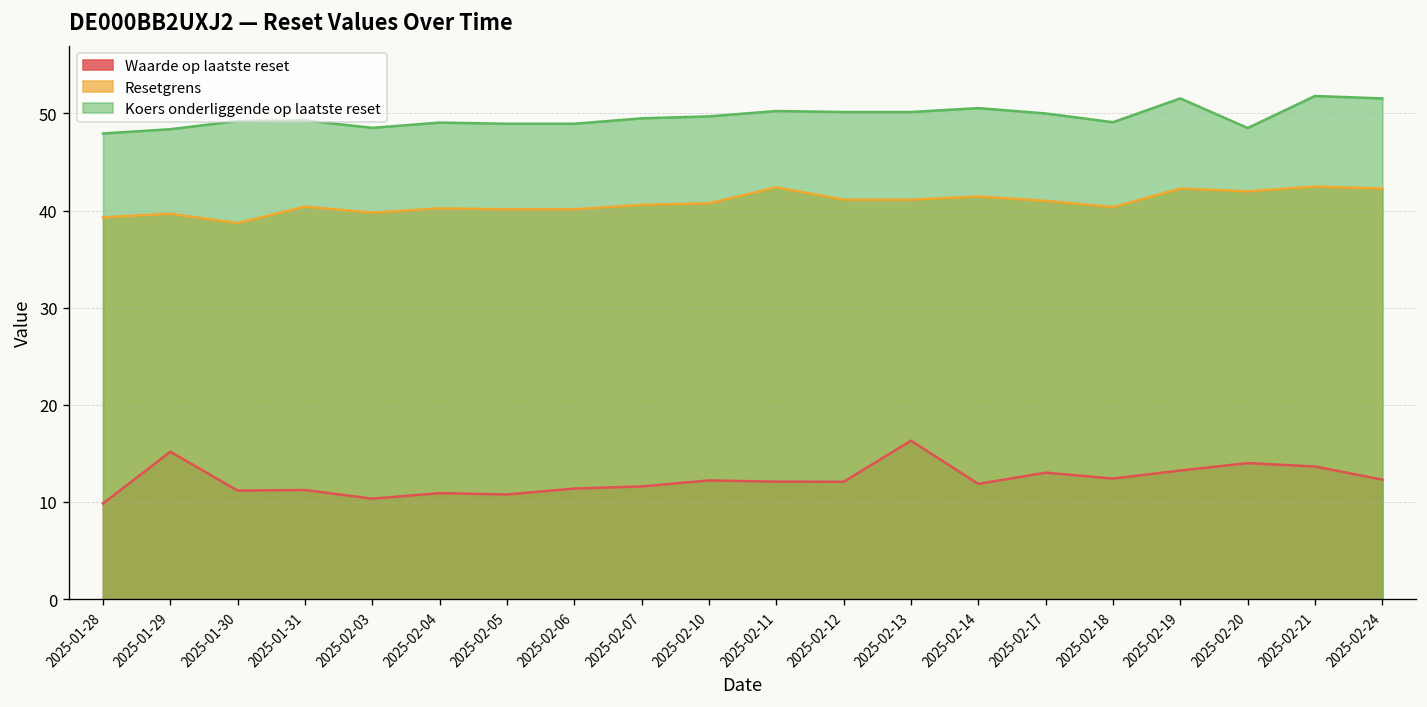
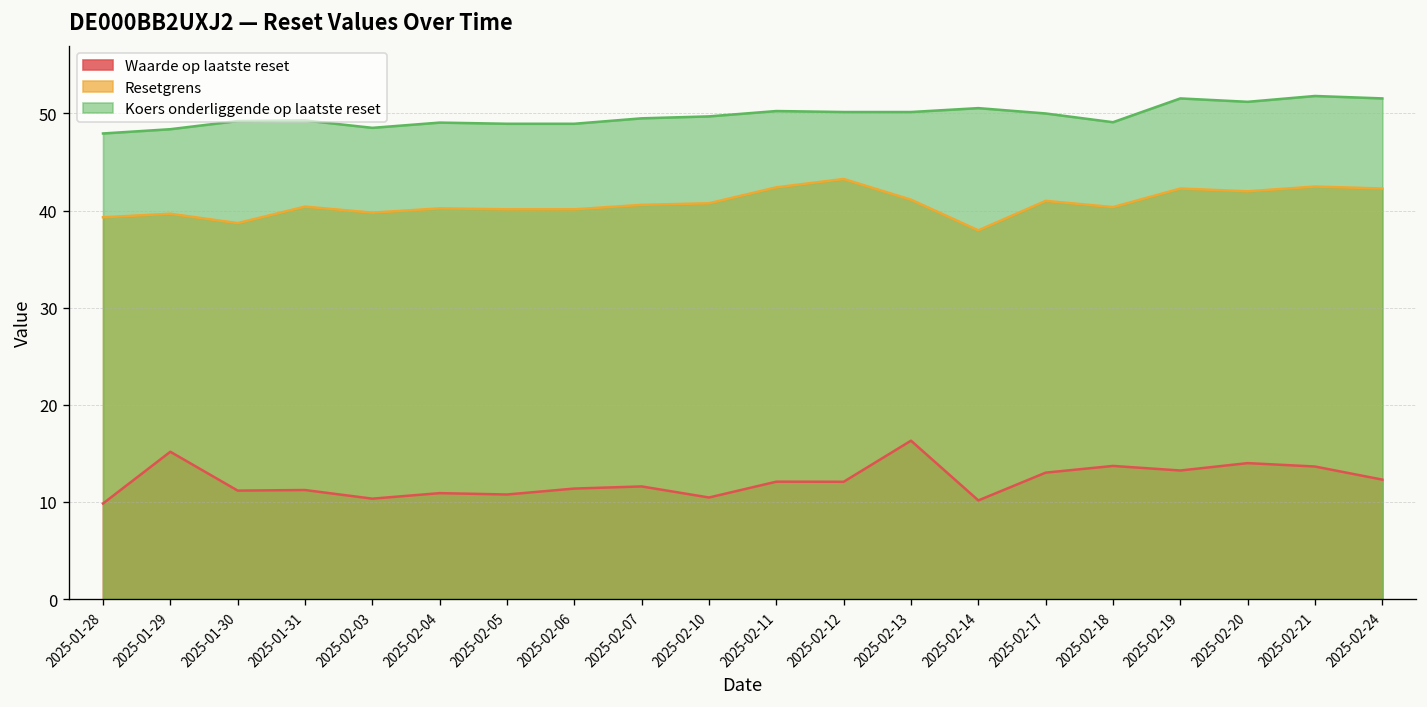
  {
    "Waarde op laatste reset": {
      "2025-01-28": 10,
      "2025-01-29": 15,
      "2025-01-30": 11,
      "2025-01-31": 11,
      "2025-02-03": 10,
      "2025-02-04": 11,
      "2025-02-05": 11,
      "2025-02-06": 11,
      "2025-02-07": 12,
-     "2025-02-10": 12,
+     "2025-02-10": 10,
      "2025-02-11": 12,
      "2025-02-12": 12,
      "2025-02-13": 16,
-     "2025-02-14": 12,
+     "2025-02-14": 10,
      "2025-02-17": 13,
-     "2025-02-18": 12,
+     "2025-02-18": 14,
      "2025-02-19": 13,
      "2025-02-20": 14,
      "2025-02-21": 14,
      "2025-02-24": 12
    },
    "Resetgrens": {
      "2025-01-28": 39,
      "2025-01-29": 40,
      "2025-01-30": 39,
      "2025-01-31": 40,
      "2025-02-03": 40,
      "2025-02-04": 40,
      "2025-02-05": 40,
      "2025-02-06": 40,
      "2025-02-07": 41,
      "2025-02-10": 41,
      "2025-02-11": 42,
-     "2025-02-12": 41,
+     "2025-02-12": 43,
      "2025-02-13": 41,
-     "2025-02-14": 41,
+     "2025-02-14": 38,
      "2025-02-17": 41,
      "2025-02-18": 40,
      "2025-02-19": 42,
      "2025-02-20": 42,
      "2025-02-21": 42,
      "2025-02-24": 42
    },
    "Koers onderliggende op laatste reset": {
      "2025-01-28": 48,
      "2025-01-29": 48,
      "2025-02-03": 49,
      "2025-02-04": 49,
      "2025-02-05": 49,
      "2025-02-06": 49,
      "2025-02-07": 50,
      "2025-02-10": 50,
      "2025-02-11": 50,
      "2025-02-12": 50,
      "2025-02-13": 50,
      "2025-02-14": 51,
      "2025-02-17": 50,
      "2025-02-18": 49,
      "2025-02-19": 52,
-     "2025-02-20": 49,
+     "2025-02-20": 51,
      "2025-02-21": 52,
      "2025-02-24": 52
    }
  }
